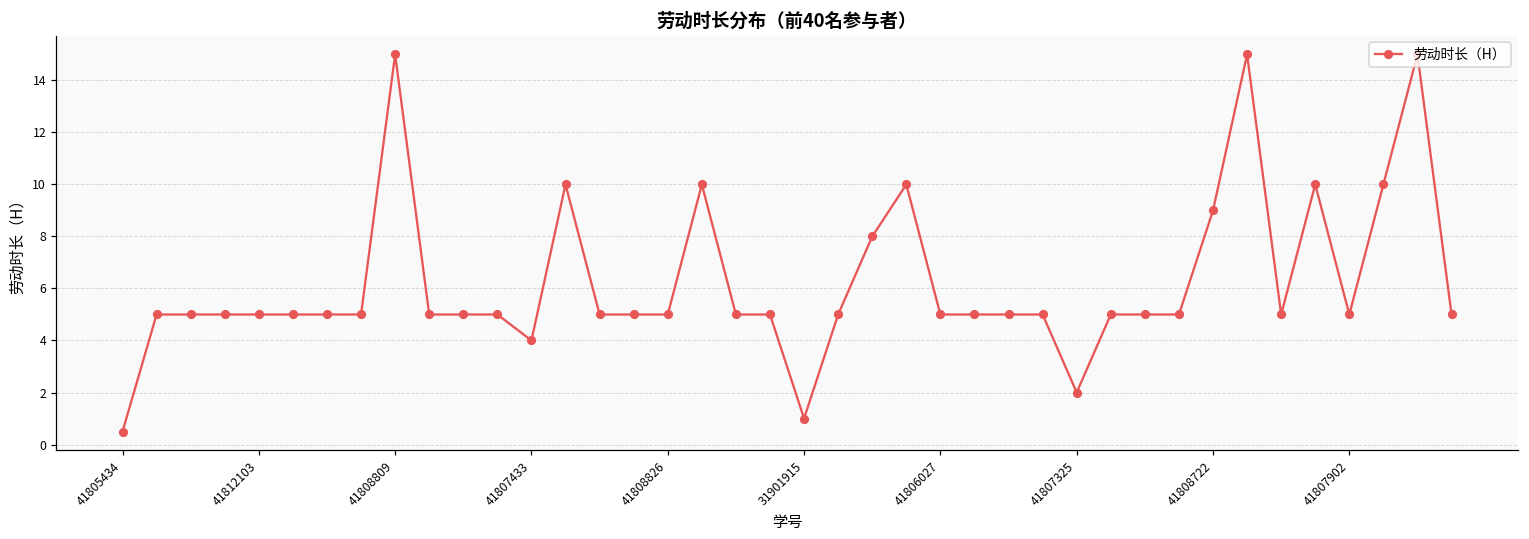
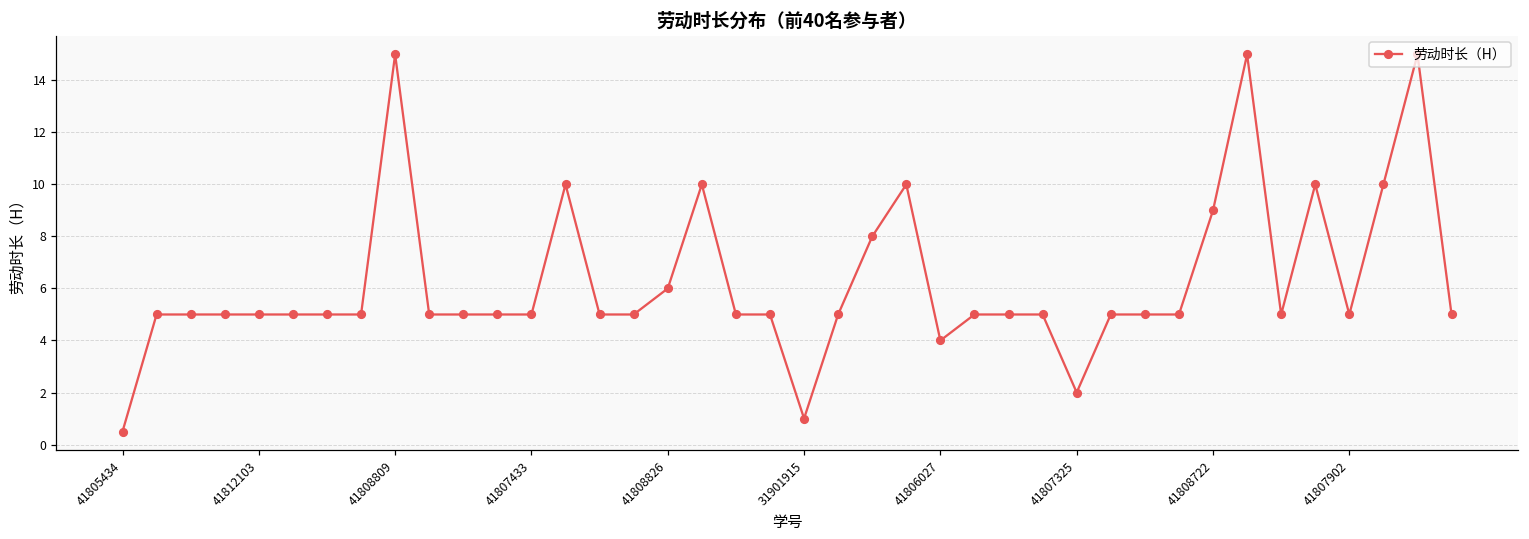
  {
    "41805434": 0.5,
    "41812103": 5,
    "41808809": 15,
-   "41807433": 4,
-   "41808826": 5,
+   "41807433": 5,
+   "41808826": 6,
    "31901915": 1,
-   "41806027": 5,
+   "41806027": 4,
    "41807325": 2,
    "41808722": 9,
    "41807902": 5
  }
